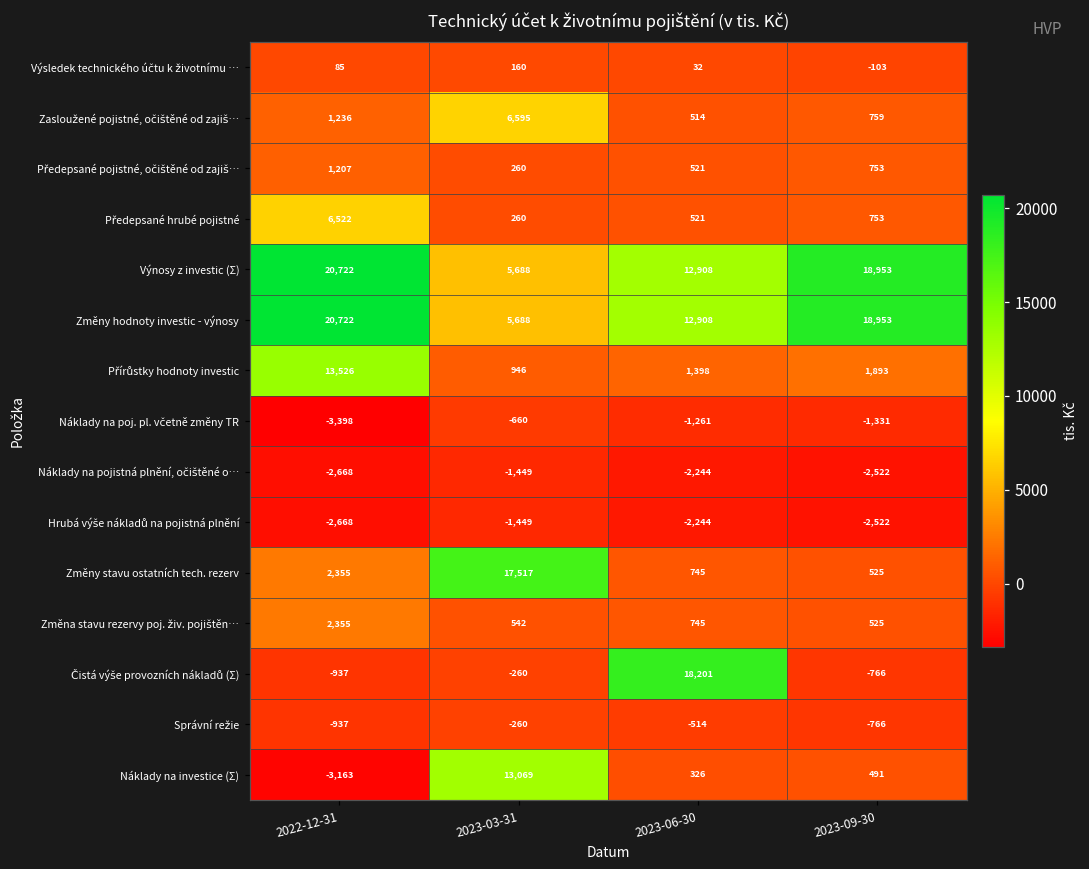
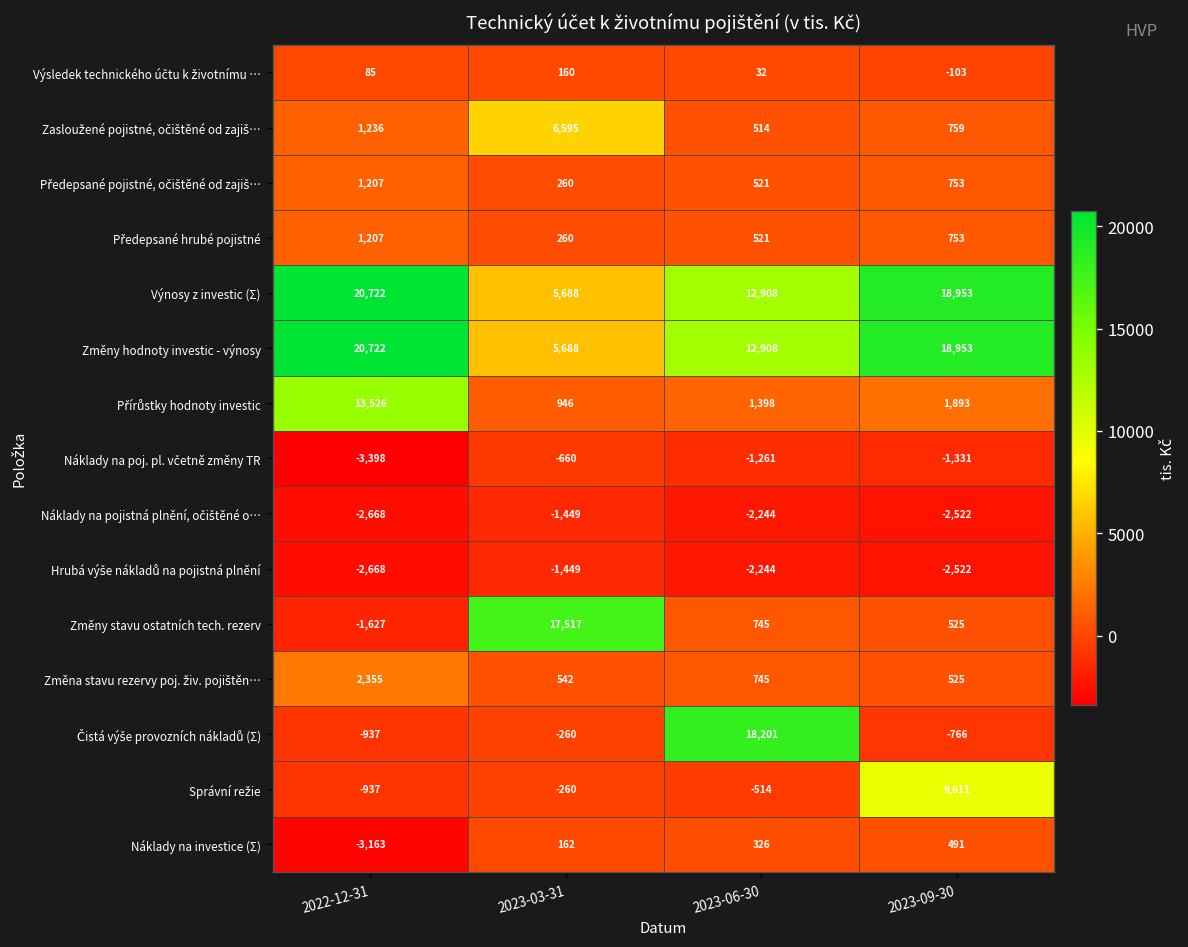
  {
    "Výsledek technického účtu k životnímu …": {
      "2022-12-31": "85",
      "2023-03-31": "160",
      "2023-06-30": "32",
      "2023-09-30": "-103"
    },
    "Zasloužené pojistné, očištěné od zajiš…": {
      "2022-12-31": "1,236",
      "2023-03-31": "6,595",
      "2023-06-30": "514",
      "2023-09-30": "759"
    },
    "Předepsané pojistné, očištěné od zajiš…": {
      "2022-12-31": "1,207",
      "2023-03-31": "260",
      "2023-06-30": "521",
      "2023-09-30": "753"
    },
    "Předepsané hrubé pojistné": {
-     "2022-12-31": "6,522",
+     "2022-12-31": "1,207",
      "2023-03-31": "260",
      "2023-06-30": "521",
      "2023-09-30": "753"
    },
    "Výnosy z investic (Σ)": {
      "2022-12-31": "20,722",
      "2023-03-31": "5,688",
      "2023-06-30": "12,908",
      "2023-09-30": "18,953"
    },
    "Změny hodnoty investic - výnosy": {
      "2022-12-31": "20,722",
      "2023-03-31": "5,688",
      "2023-06-30": "12,908",
      "2023-09-30": "18,953"
    },
    "Přírůstky hodnoty investic": {
      "2022-12-31": "13,526",
      "2023-03-31": "946",
      "2023-06-30": "1,398",
      "2023-09-30": "1,893"
    },
    "Náklady na poj. pl. včetně změny TR": {
      "2022-12-31": "-3,398",
      "2023-03-31": "-660",
      "2023-06-30": "-1,261",
      "2023-09-30": "-1,331"
    },
    "Náklady na pojistná plnění, očištěné o…": {
      "2022-12-31": "-2,668",
      "2023-03-31": "-1,449",
      "2023-06-30": "-2,244",
      "2023-09-30": "-2,522"
    },
    "Hrubá výše nákladů na pojistná plnění": {
      "2022-12-31": "-2,668",
      "2023-03-31": "-1,449",
      "2023-06-30": "-2,244",
      "2023-09-30": "-2,522"
    },
    "Změny stavu ostatních tech. rezerv": {
-     "2022-12-31": "2,355",
+     "2022-12-31": "-1,627",
      "2023-03-31": "17,517",
      "2023-06-30": "745",
      "2023-09-30": "525"
    },
    "Změna stavu rezervy poj. živ. pojištěn…": {
      "2022-12-31": "2,355",
      "2023-03-31": "542",
      "2023-06-30": "745",
      "2023-09-30": "525"
    },
    "Čistá výše provozních nákladů (Σ)": {
      "2022-12-31": "-937",
      "2023-03-31": "-260",
      "2023-06-30": "18,201",
      "2023-09-30": "-766"
    },
    "Správní režie": {
      "2022-12-31": "-937",
      "2023-03-31": "-260",
      "2023-06-30": "-514",
-     "2023-09-30": "-766"
+     "2023-09-30": "9,611"
    },
    "Náklady na investice (Σ)": {
      "2022-12-31": "-3,163",
-     "2023-03-31": "13,069",
+     "2023-03-31": "162",
      "2023-06-30": "326",
      "2023-09-30": "491"
    }
  }
